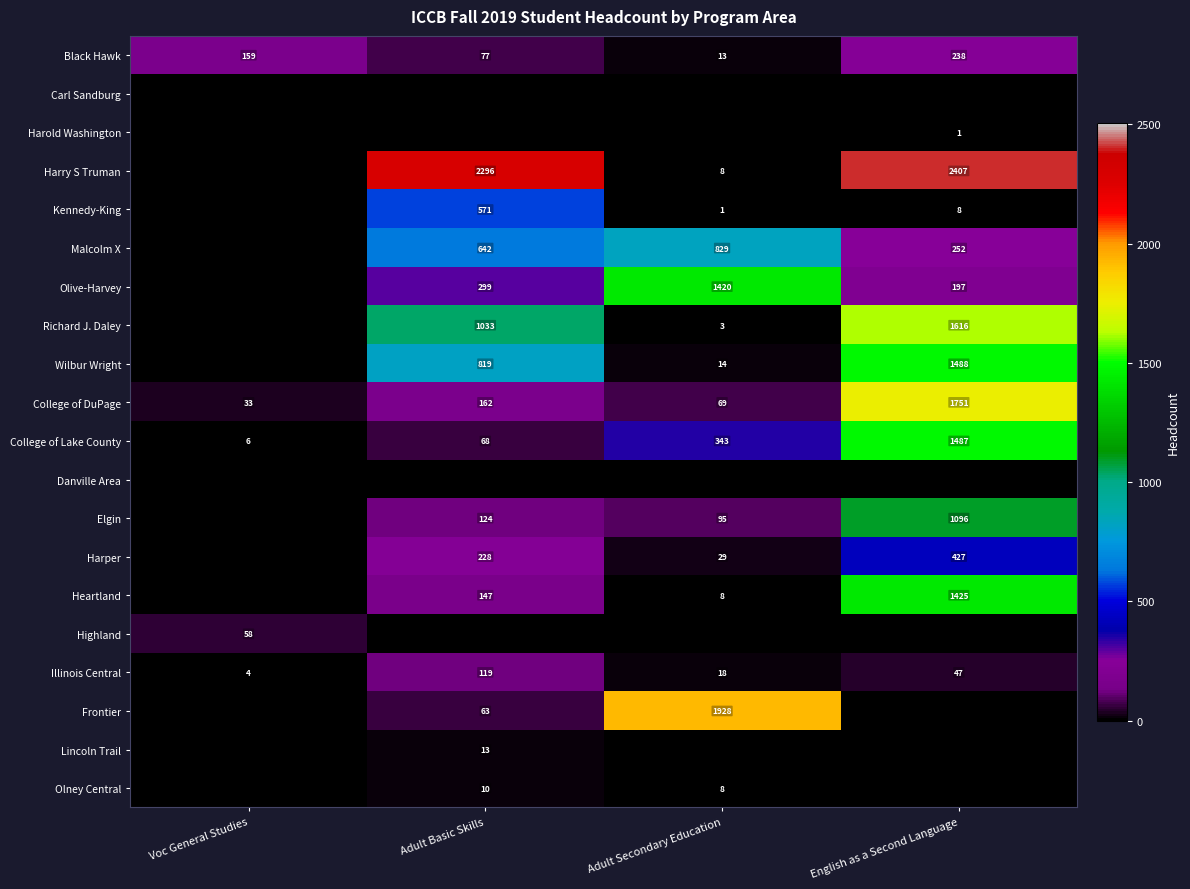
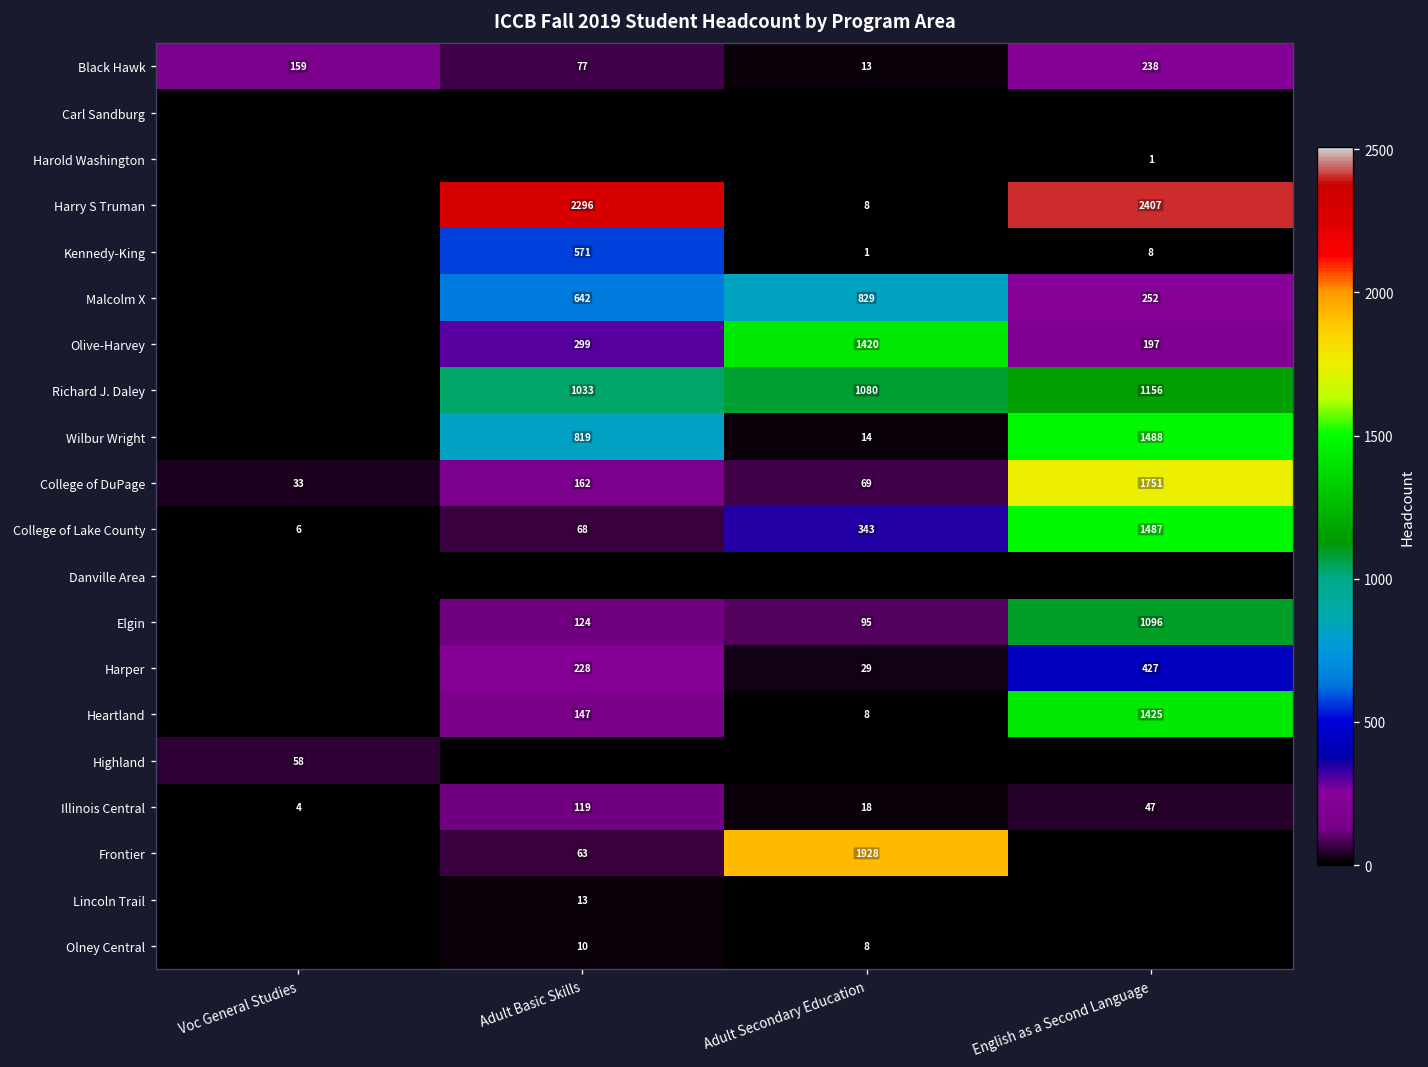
  {
    "Richard J. Daley": {
-     "Adult Secondary Education": 3,
-     "English as a Second Language": 1616
+     "Adult Secondary Education": 1080,
+     "English as a Second Language": 1156
    }
  }
